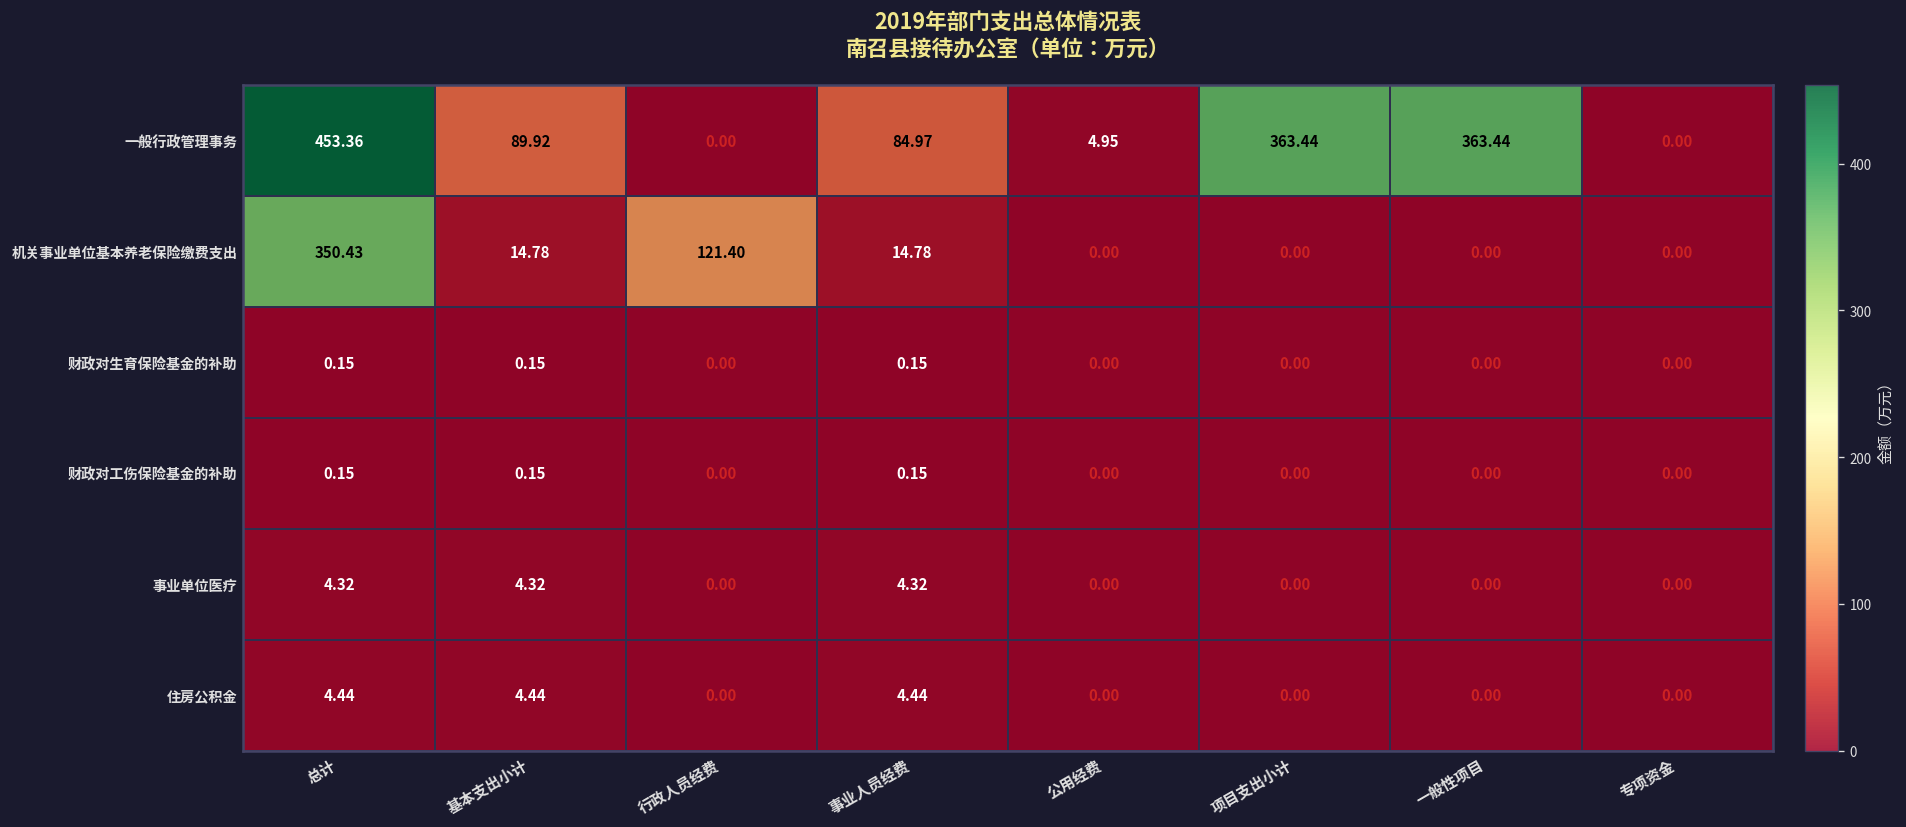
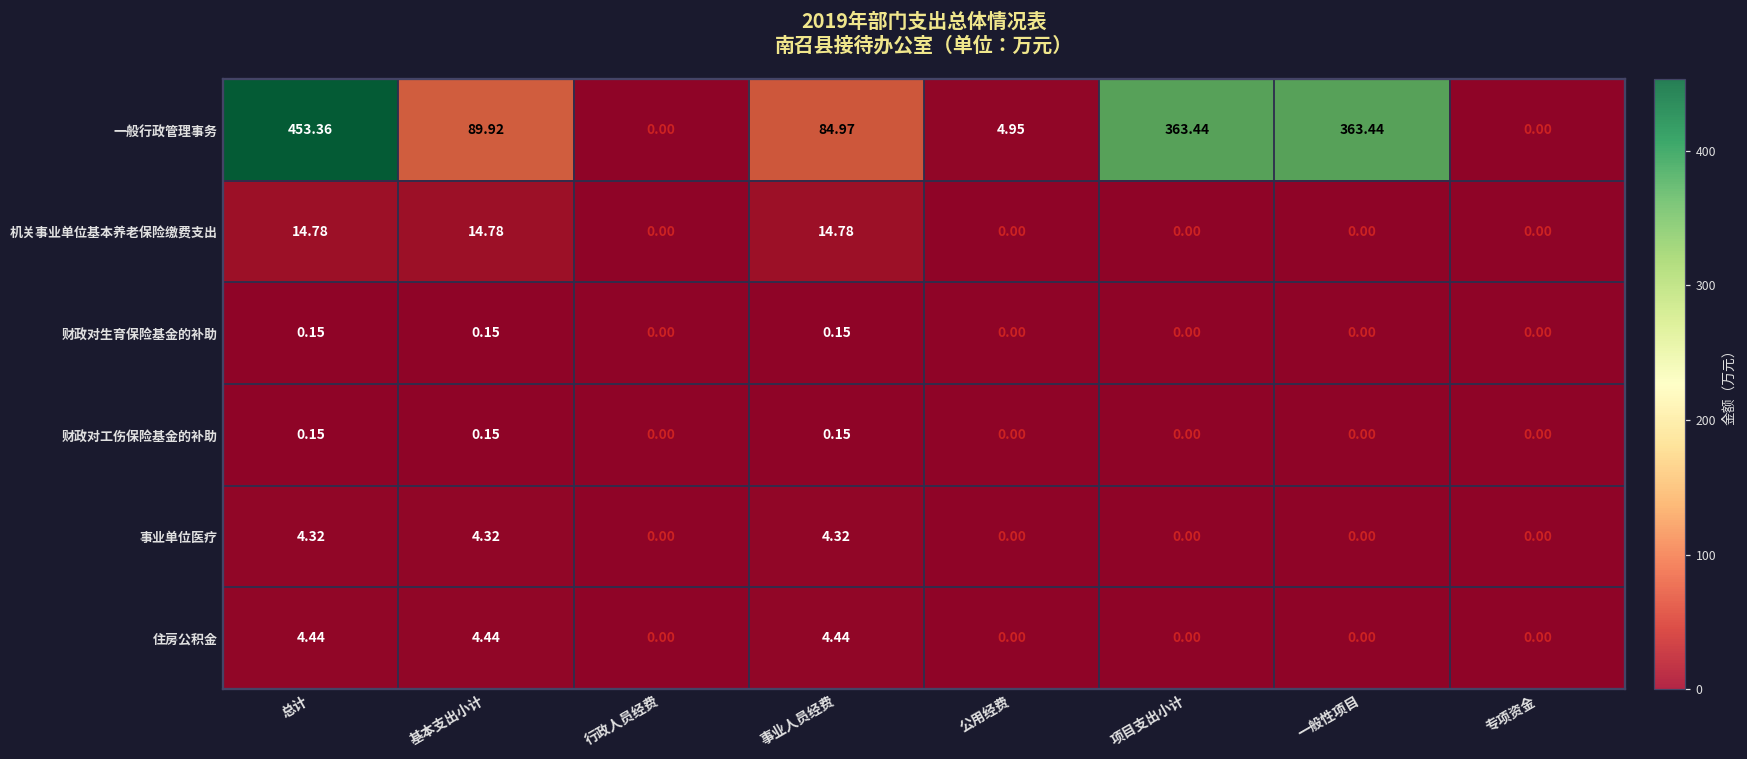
  {
    "一般行政管理事务": {
      "总计": 453.36,
      "基本支出小计": 89.92,
      "行政人员经费": 0.00,
      "事业人员经费": 84.97,
      "公用经费": 4.95,
      "项目支出小计": 363.44,
      "一般性项目": 363.44,
      "专项资金": 0.00
    },
    "机关事业单位基本养老保险缴费支出": {
-     "总计": 350.43,
+     "总计": 14.78,
      "基本支出小计": 14.78,
-     "行政人员经费": 121.40,
+     "行政人员经费": 0.00,
      "事业人员经费": 14.78,
      "公用经费": 0.00,
      "项目支出小计": 0.00,
      "一般性项目": 0.00,
      "专项资金": 0.00
    },
    "财政对生育保险基金的补助": {
      "总计": 0.15,
      "基本支出小计": 0.15,
      "行政人员经费": 0.00,
      "事业人员经费": 0.15,
      "公用经费": 0.00,
      "项目支出小计": 0.00,
      "一般性项目": 0.00,
      "专项资金": 0.00
    },
    "财政对工伤保险基金的补助": {
      "总计": 0.15,
      "基本支出小计": 0.15,
      "行政人员经费": 0.00,
      "事业人员经费": 0.15,
      "公用经费": 0.00,
      "项目支出小计": 0.00,
      "一般性项目": 0.00,
      "专项资金": 0.00
    },
    "事业单位医疗": {
      "总计": 4.32,
      "基本支出小计": 4.32,
      "行政人员经费": 0.00,
      "事业人员经费": 4.32,
      "公用经费": 0.00,
      "项目支出小计": 0.00,
      "一般性项目": 0.00,
      "专项资金": 0.00
    },
    "住房公积金": {
      "总计": 4.44,
      "基本支出小计": 4.44,
      "行政人员经费": 0.00,
      "事业人员经费": 4.44,
      "公用经费": 0.00,
      "项目支出小计": 0.00,
      "一般性项目": 0.00,
      "专项资金": 0.00
    }
  }
